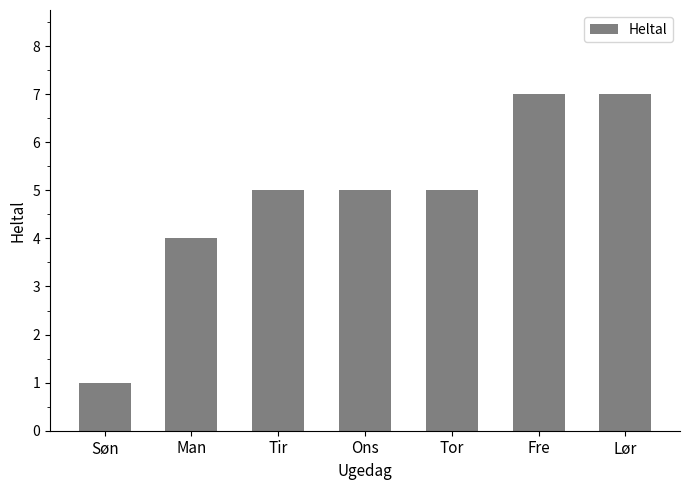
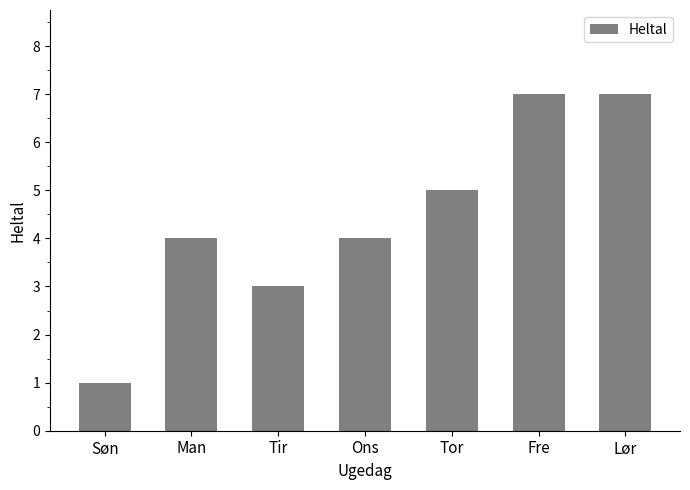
  {
    "Søn": 1,
    "Man": 4,
-   "Tir": 5,
-   "Ons": 5,
+   "Tir": 3,
+   "Ons": 4,
    "Tor": 5,
    "Fre": 7,
    "Lør": 7
  }
